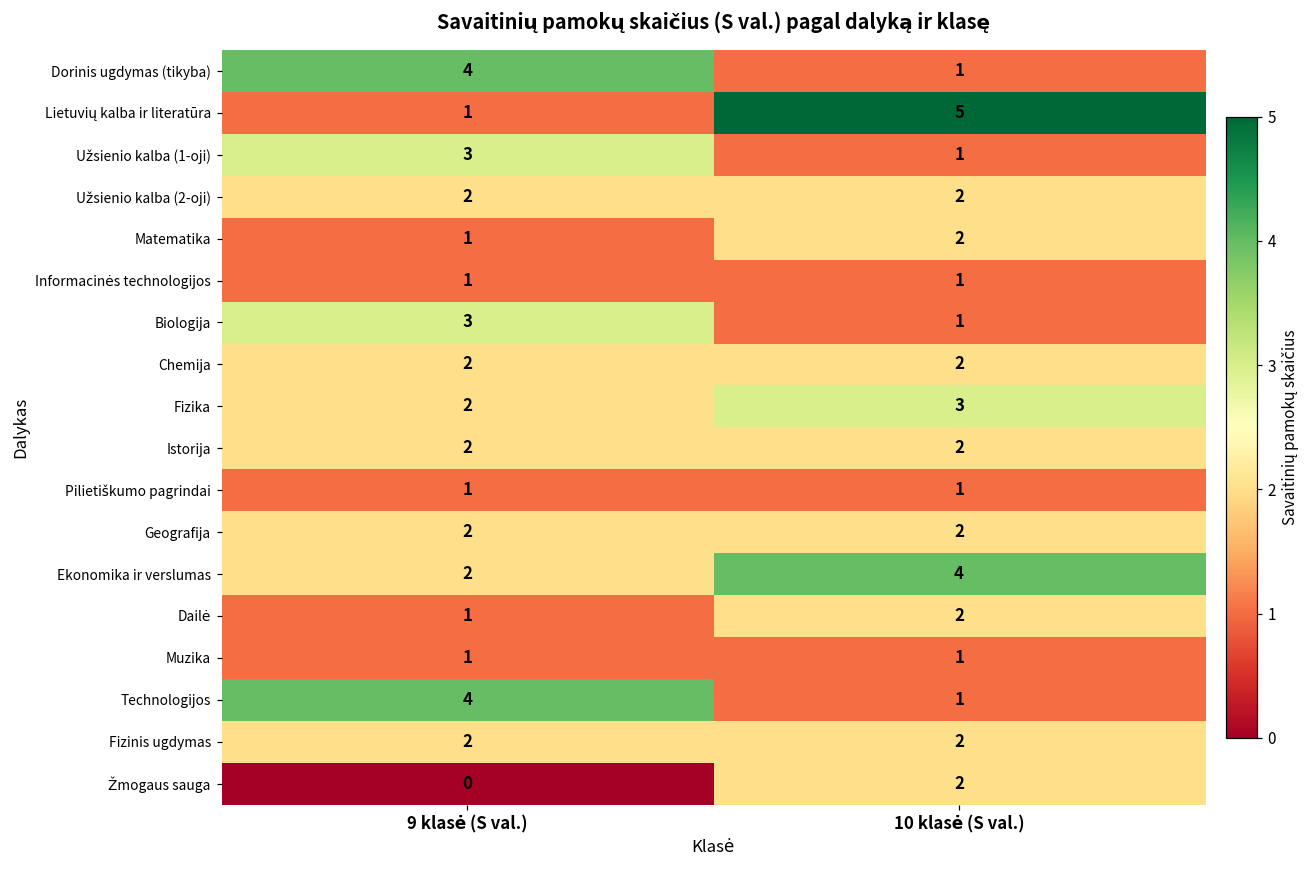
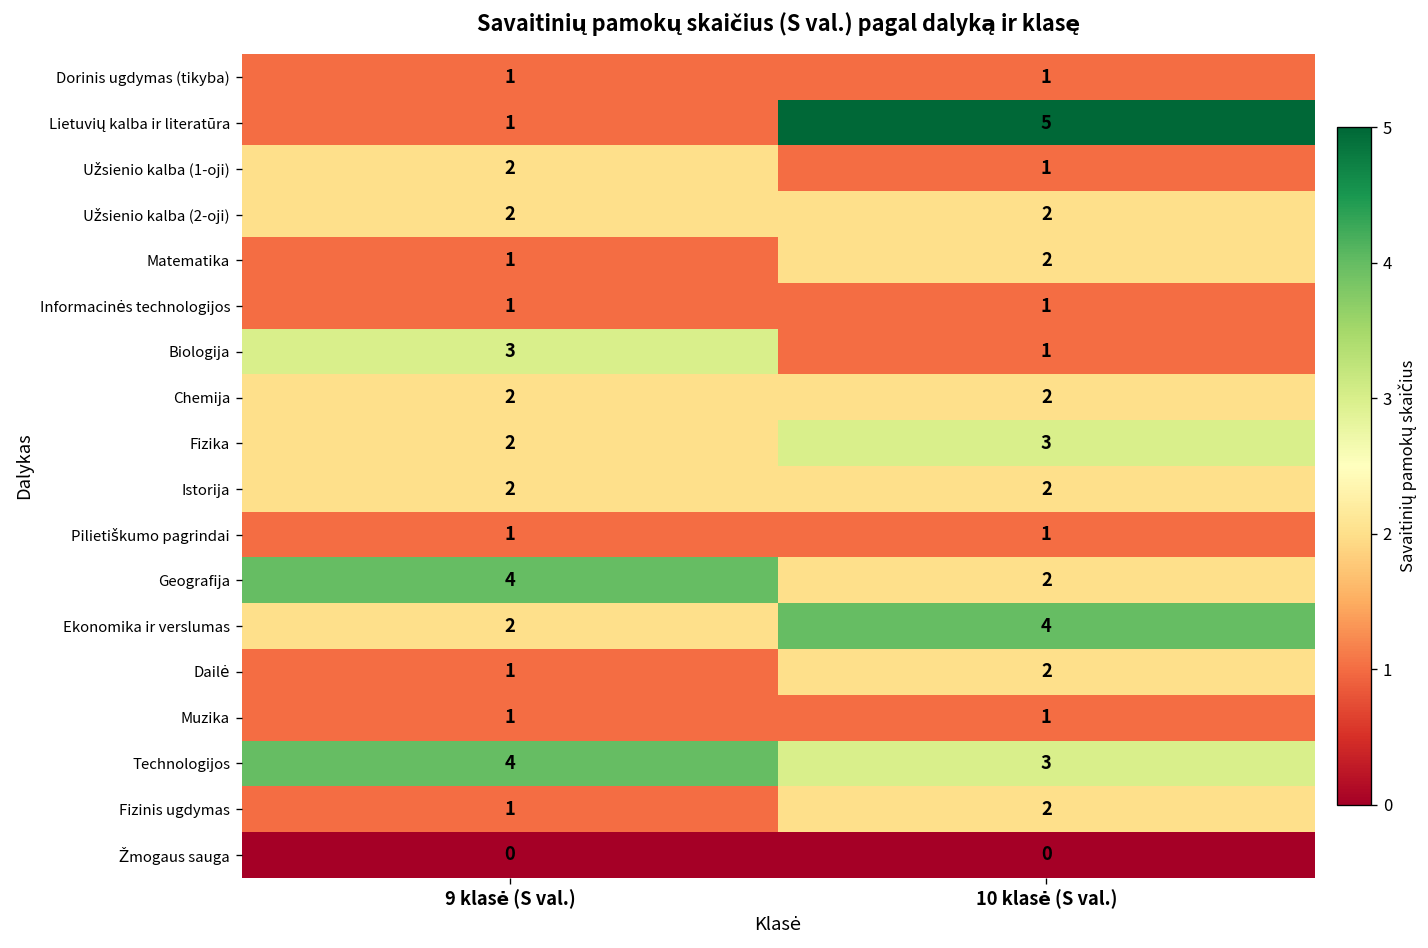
  {
    "Dorinis ugdymas (tikyba)": {
-     "9 klasė (S val.)": 4,
+     "9 klasė (S val.)": 1,
      "10 klasė (S val.)": 1
    },
    "Lietuvių kalba ir literatūra": {
      "9 klasė (S val.)": 1,
      "10 klasė (S val.)": 5
    },
    "Užsienio kalba (1-oji)": {
-     "9 klasė (S val.)": 3,
+     "9 klasė (S val.)": 2,
      "10 klasė (S val.)": 1
    },
    "Užsienio kalba (2-oji)": {
      "9 klasė (S val.)": 2,
      "10 klasė (S val.)": 2
    },
    "Matematika": {
      "9 klasė (S val.)": 1,
      "10 klasė (S val.)": 2
    },
    "Informacinės technologijos": {
      "9 klasė (S val.)": 1,
      "10 klasė (S val.)": 1
    },
    "Biologija": {
      "9 klasė (S val.)": 3,
      "10 klasė (S val.)": 1
    },
    "Chemija": {
      "9 klasė (S val.)": 2,
      "10 klasė (S val.)": 2
    },
    "Fizika": {
      "9 klasė (S val.)": 2,
      "10 klasė (S val.)": 3
    },
    "Istorija": {
      "9 klasė (S val.)": 2,
      "10 klasė (S val.)": 2
    },
    "Pilietiškumo pagrindai": {
      "9 klasė (S val.)": 1,
      "10 klasė (S val.)": 1
    },
    "Geografija": {
-     "9 klasė (S val.)": 2,
+     "9 klasė (S val.)": 4,
      "10 klasė (S val.)": 2
    },
    "Ekonomika ir verslumas": {
      "9 klasė (S val.)": 2,
      "10 klasė (S val.)": 4
    },
    "Dailė": {
      "9 klasė (S val.)": 1,
      "10 klasė (S val.)": 2
    },
    "Muzika": {
      "9 klasė (S val.)": 1,
      "10 klasė (S val.)": 1
    },
    "Technologijos": {
      "9 klasė (S val.)": 4,
-     "10 klasė (S val.)": 1
+     "10 klasė (S val.)": 3
    },
    "Fizinis ugdymas": {
-     "9 klasė (S val.)": 2,
+     "9 klasė (S val.)": 1,
      "10 klasė (S val.)": 2
    },
    "Žmogaus sauga": {
      "9 klasė (S val.)": 0,
-     "10 klasė (S val.)": 2
+     "10 klasė (S val.)": 0
    }
  }
